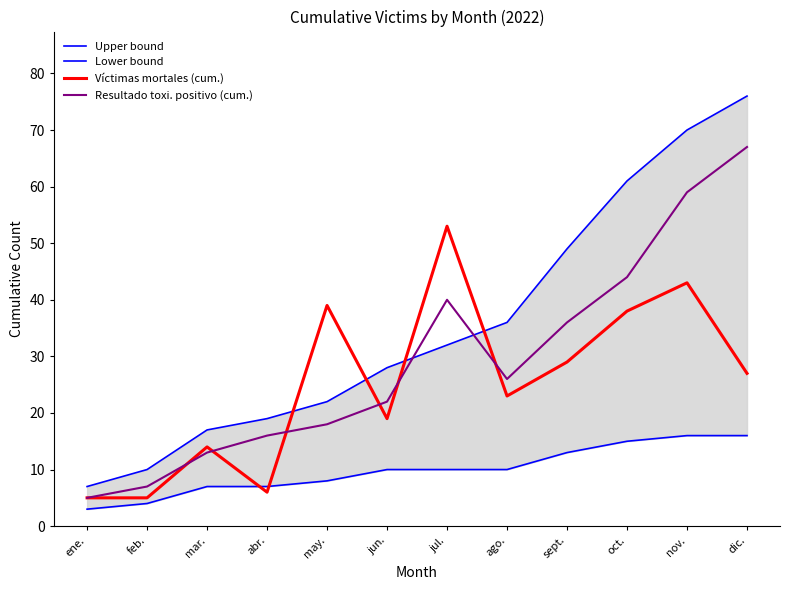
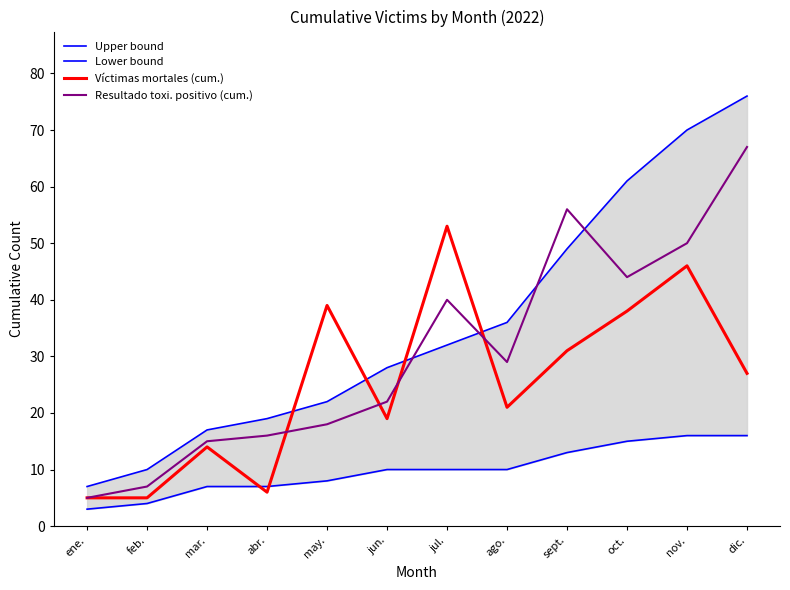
  {
    "Víctimas mortales (cum.)": {
      "feb.": 5,
      "mar.": 14,
      "abr.": 6,
      "may.": 39,
      "jun.": 19,
      "jul.": 53,
-     "ago.": 23,
-     "sept.": 29,
+     "ago.": 21,
+     "sept.": 31,
      "oct.": 38,
-     "nov.": 43,
+     "nov.": 46,
      "dic.": 27
    },
    "Resultado toxi. positivo (cum.)": {
      "feb.": 7,
-     "mar.": 13,
+     "mar.": 15,
      "abr.": 16,
      "may.": 18,
      "jun.": 22,
      "jul.": 40,
-     "ago.": 26,
-     "sept.": 36,
+     "ago.": 29,
+     "sept.": 56,
      "oct.": 44,
-     "nov.": 59,
+     "nov.": 50,
      "dic.": 67
    }
  }
